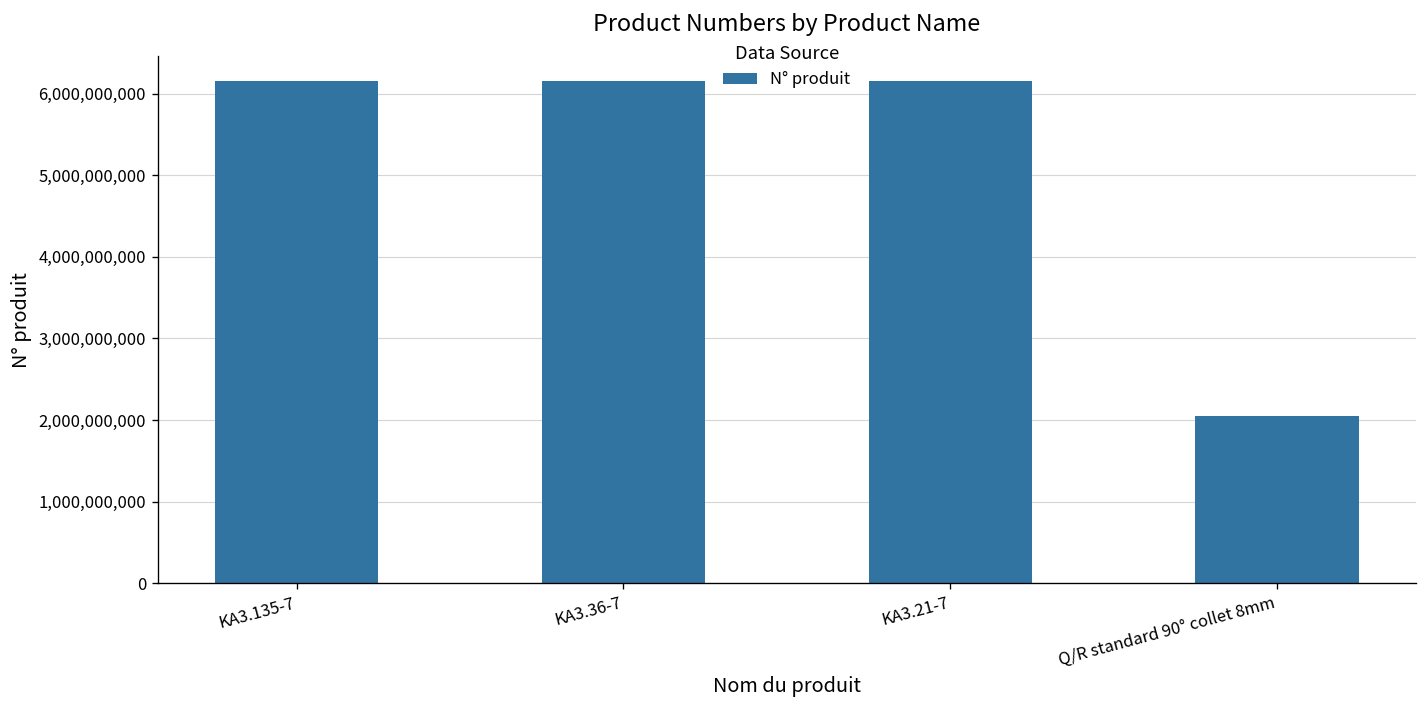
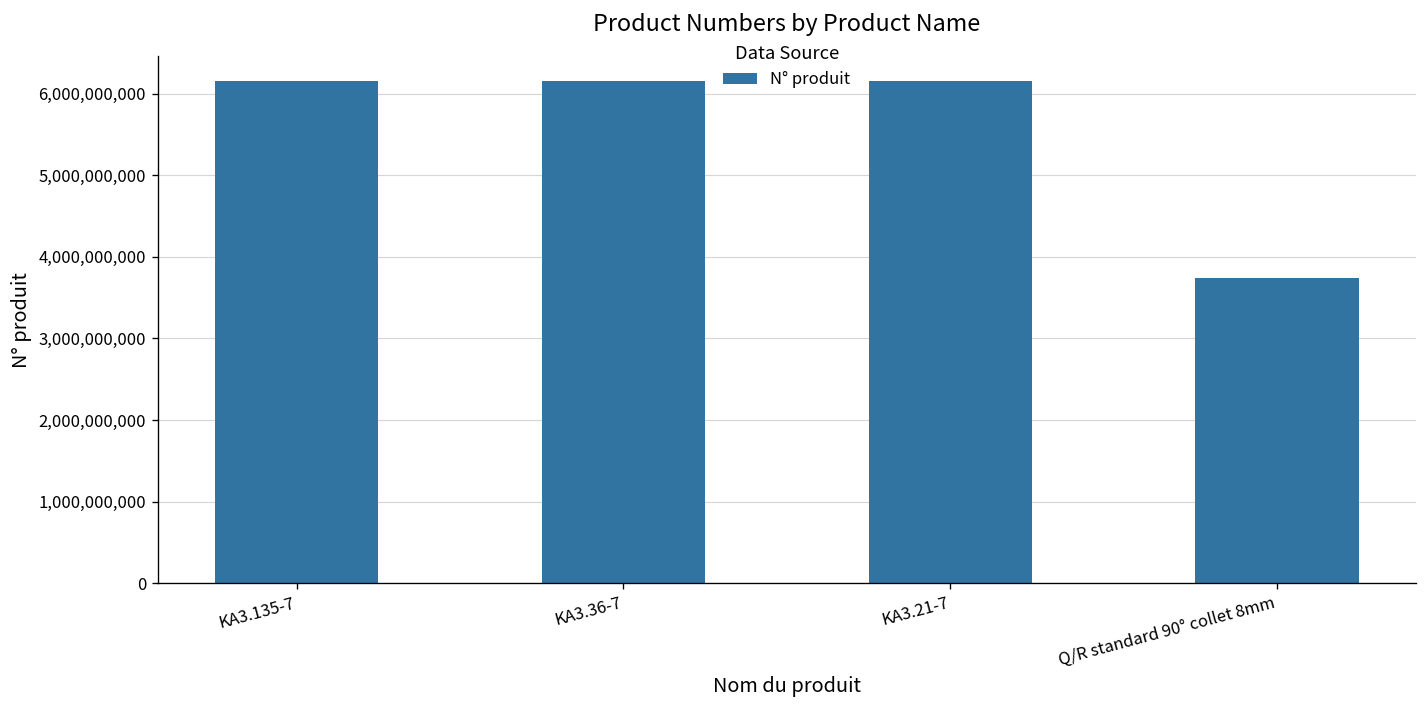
  {
    "KA3.135-7": "6,200,000,000",
    "KA3.36-7": "6,200,000,000",
    "KA3.21-7": "6,200,000,000",
-   "Q/R standard 90° collet 8mm": "2,100,000,000"
+   "Q/R standard 90° collet 8mm": "3,700,000,000"
  }
